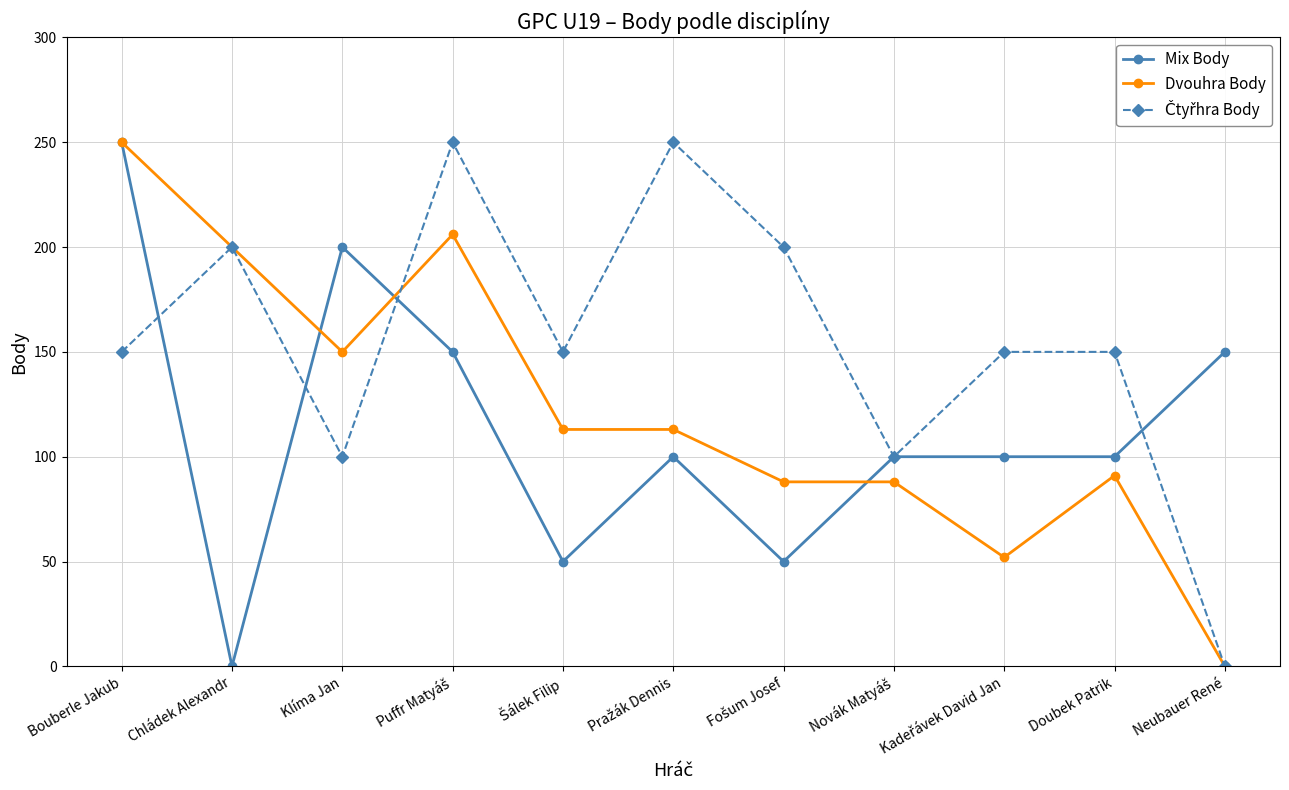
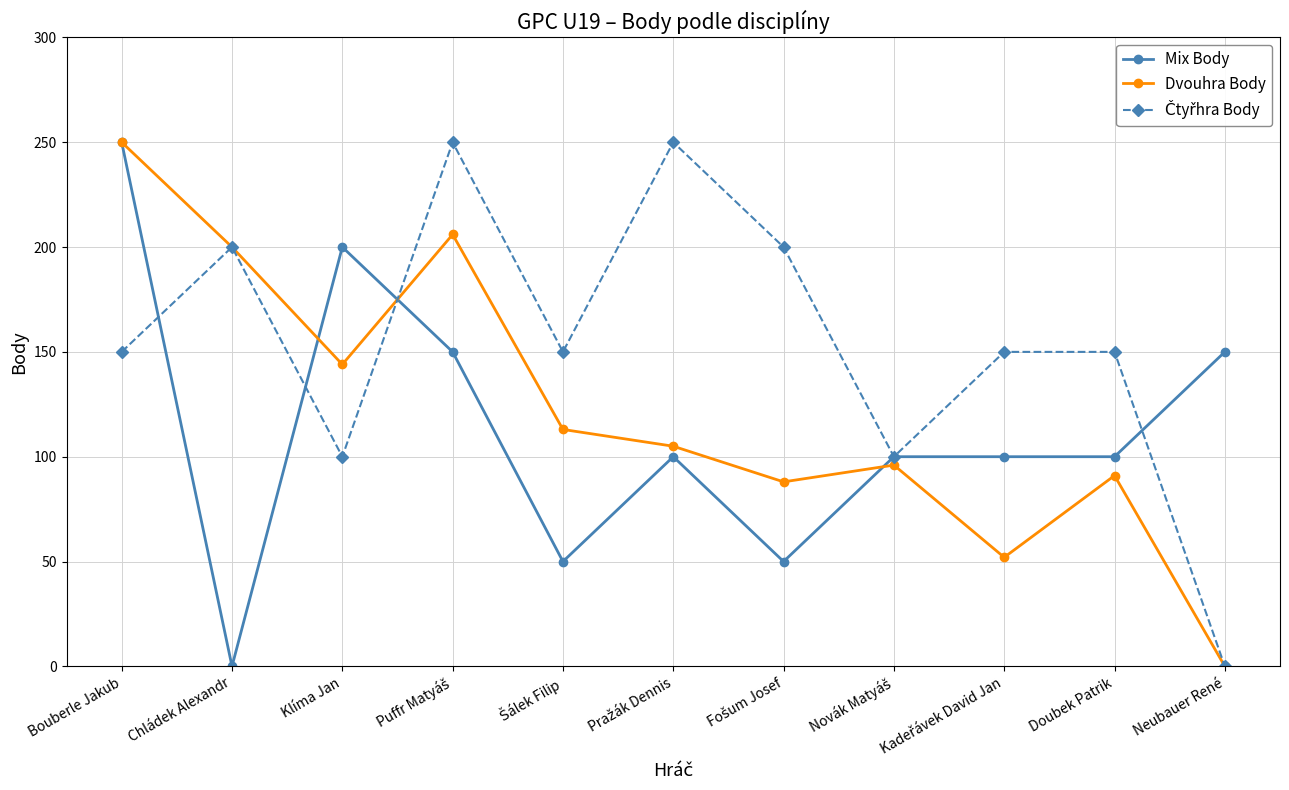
  {
    "Dvouhra Body": {
-     "Klíma Jan": 150,
+     "Klíma Jan": 144,
      "Puffr Matyáš": 206,
      "Šálek Filip": 113,
-     "Pražák Dennis": 113,
+     "Pražák Dennis": 105,
      "Fošum Josef": 88,
-     "Novák Matyáš": 88,
+     "Novák Matyáš": 96,
      "Kadeřávek David Jan": 52,
      "Doubek Patrik": 91
    }
  }
